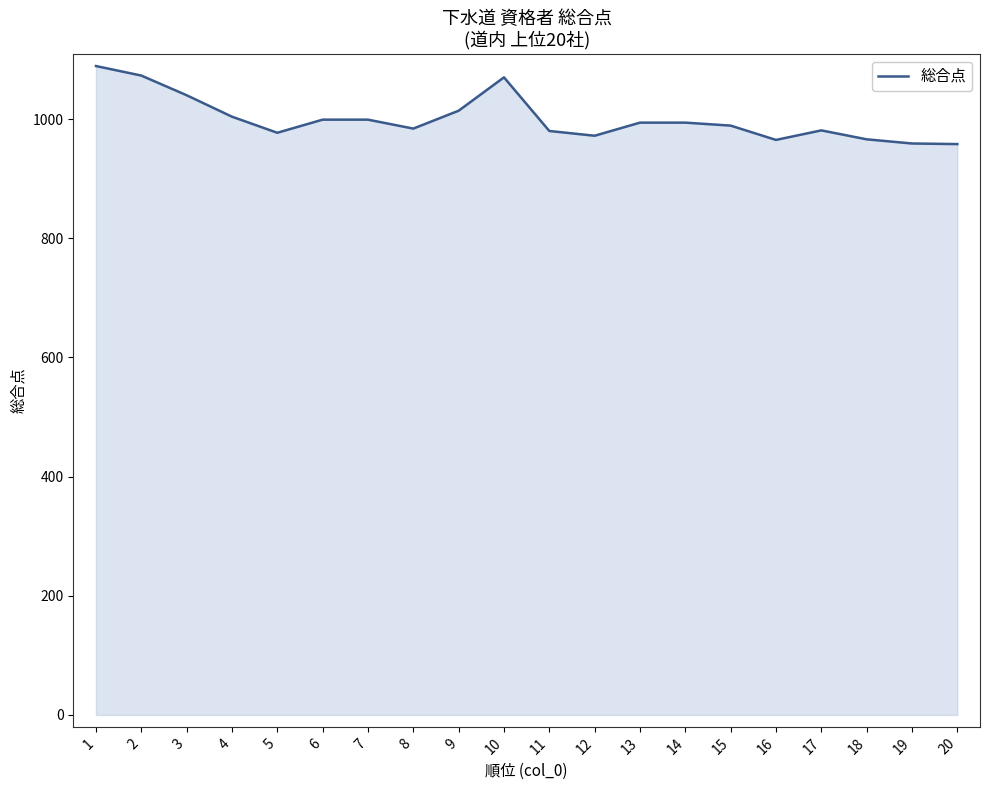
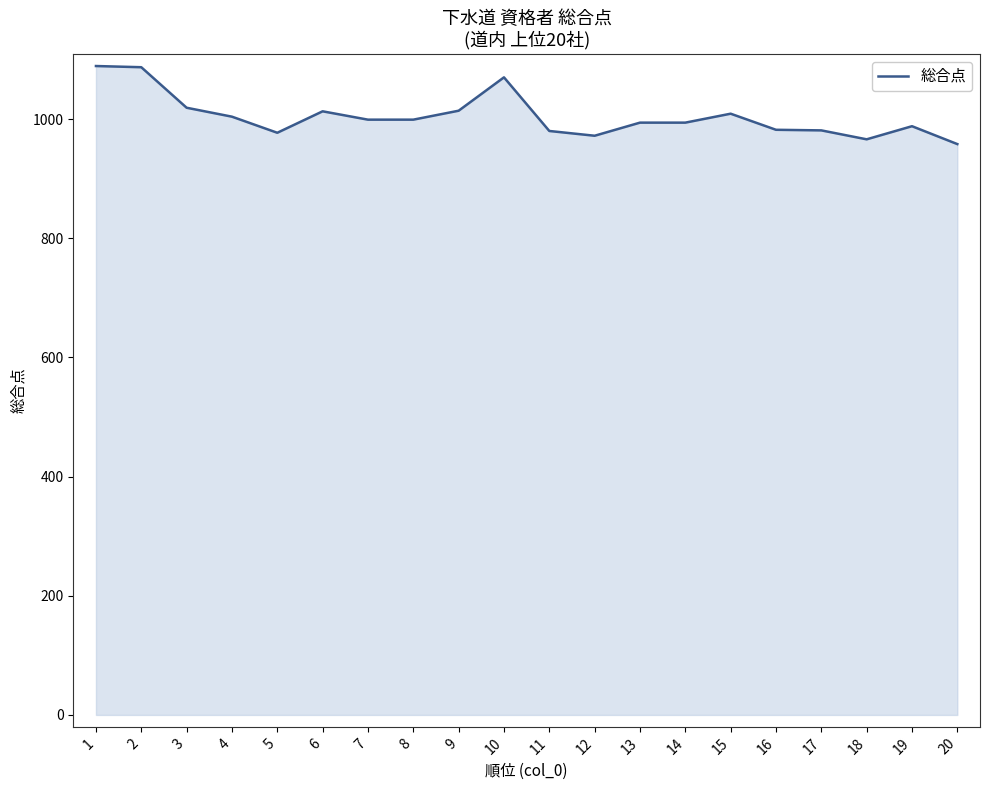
  {
    "1": 1090,
-   "2": 1070,
-   "3": 1040,
+   "2": 1090,
+   "3": 1020,
    "4": 1000,
    "5": 980,
-   "6": 1000,
+   "6": 1010,
    "7": 1000,
-   "8": 980,
+   "8": 1000,
    "9": 1010,
    "10": 1070,
    "11": 980,
    "12": 970,
    "13": 990,
    "14": 990,
-   "15": 990,
-   "16": 970,
+   "15": 1010,
+   "16": 980,
    "17": 980,
    "18": 970,
-   "19": 960,
+   "19": 990,
    "20": 960
  }
